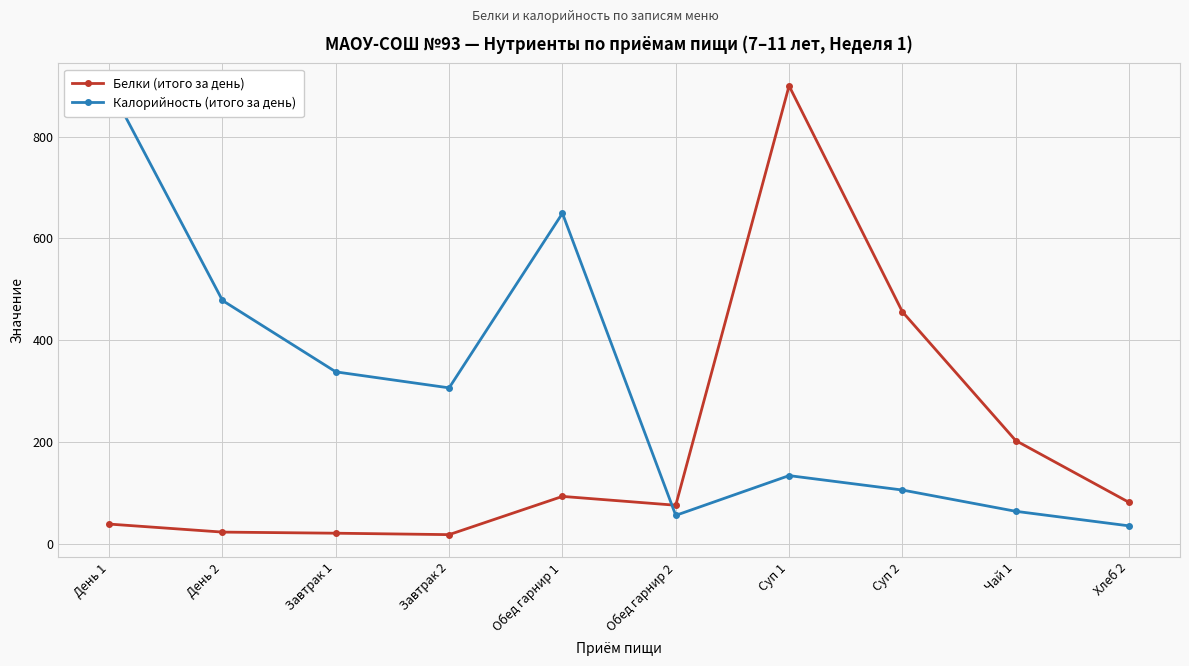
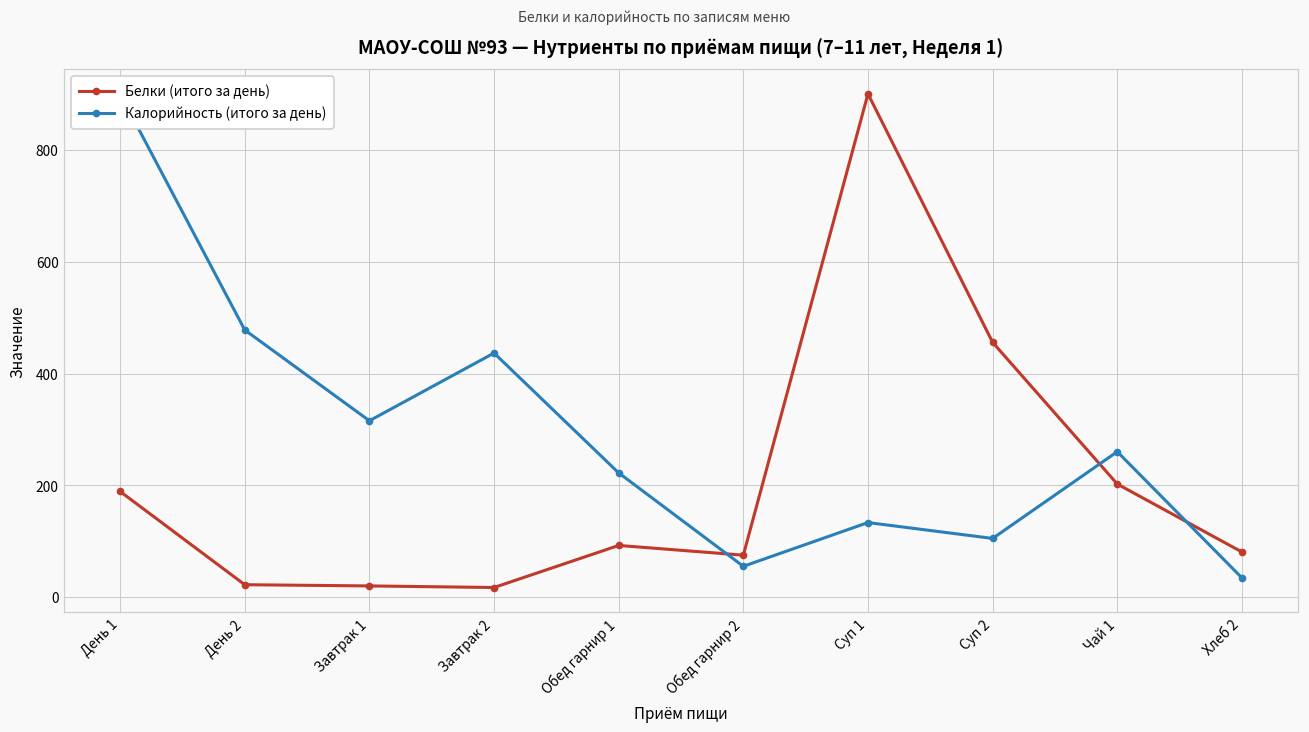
  {
    "Белки (итого за день)": {
-     "День 1": 40,
+     "День 1": 190,
      "День 2": 20,
      "Завтрак 1": 20,
      "Завтрак 2": 20,
      "Обед гарнир 1": 90,
      "Обед гарнир 2": 80,
      "Суп 1": 900,
      "Суп 2": 460,
      "Чай 1": 200,
      "Хлеб 2": 80
    },
    "Калорийность (итого за день)": {
      "День 2": 480,
-     "Завтрак 1": 340,
-     "Завтрак 2": 310,
-     "Обед гарнир 1": 650,
+     "Завтрак 1": 320,
+     "Завтрак 2": 440,
+     "Обед гарнир 1": 220,
      "Обед гарнир 2": 60,
      "Суп 1": 130,
      "Суп 2": 110,
-     "Чай 1": 60,
+     "Чай 1": 260,
      "Хлеб 2": 30
    }
  }
